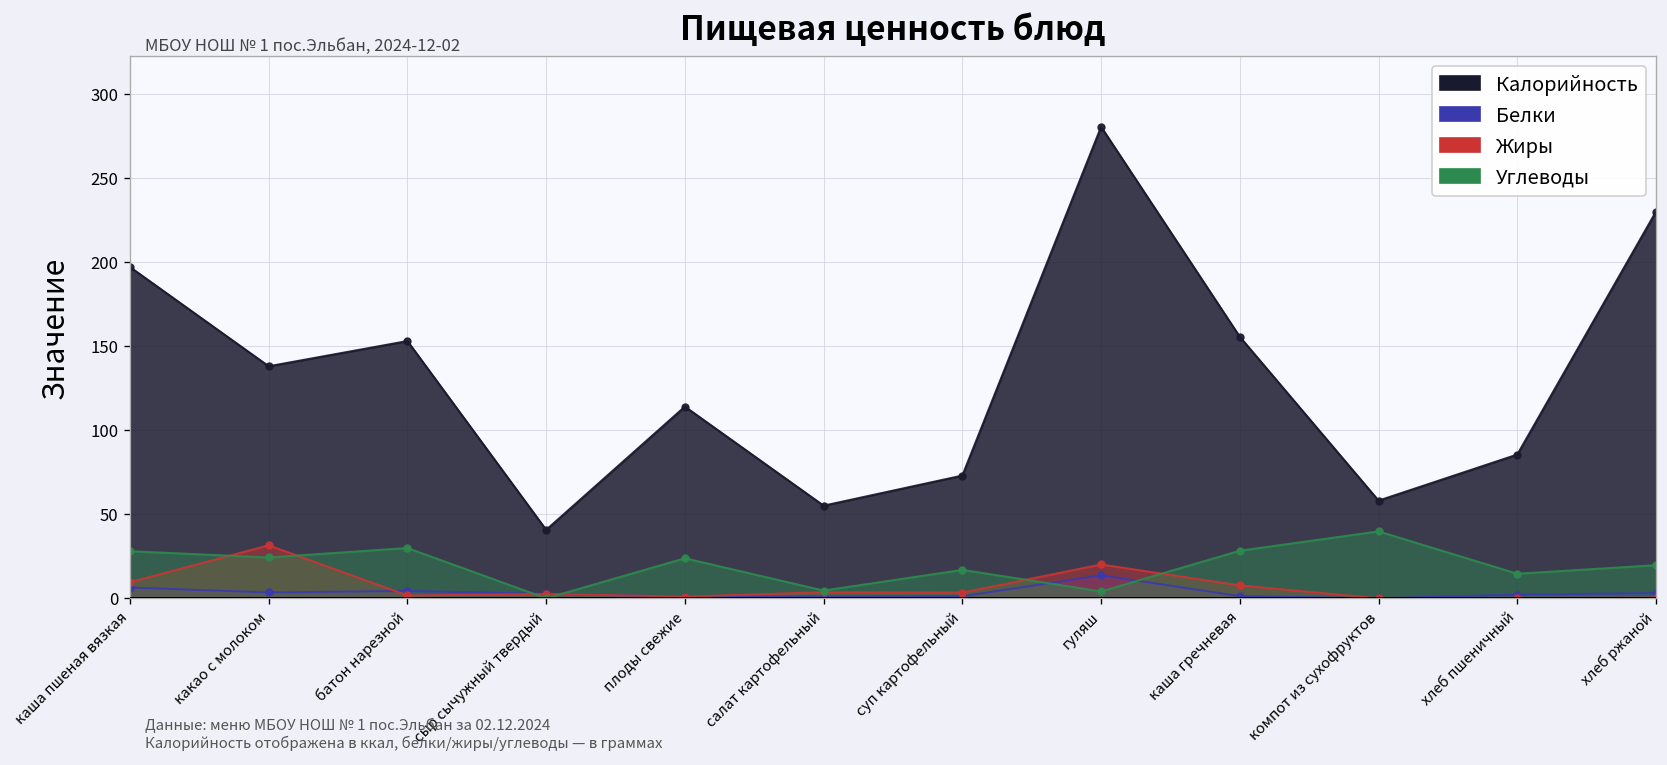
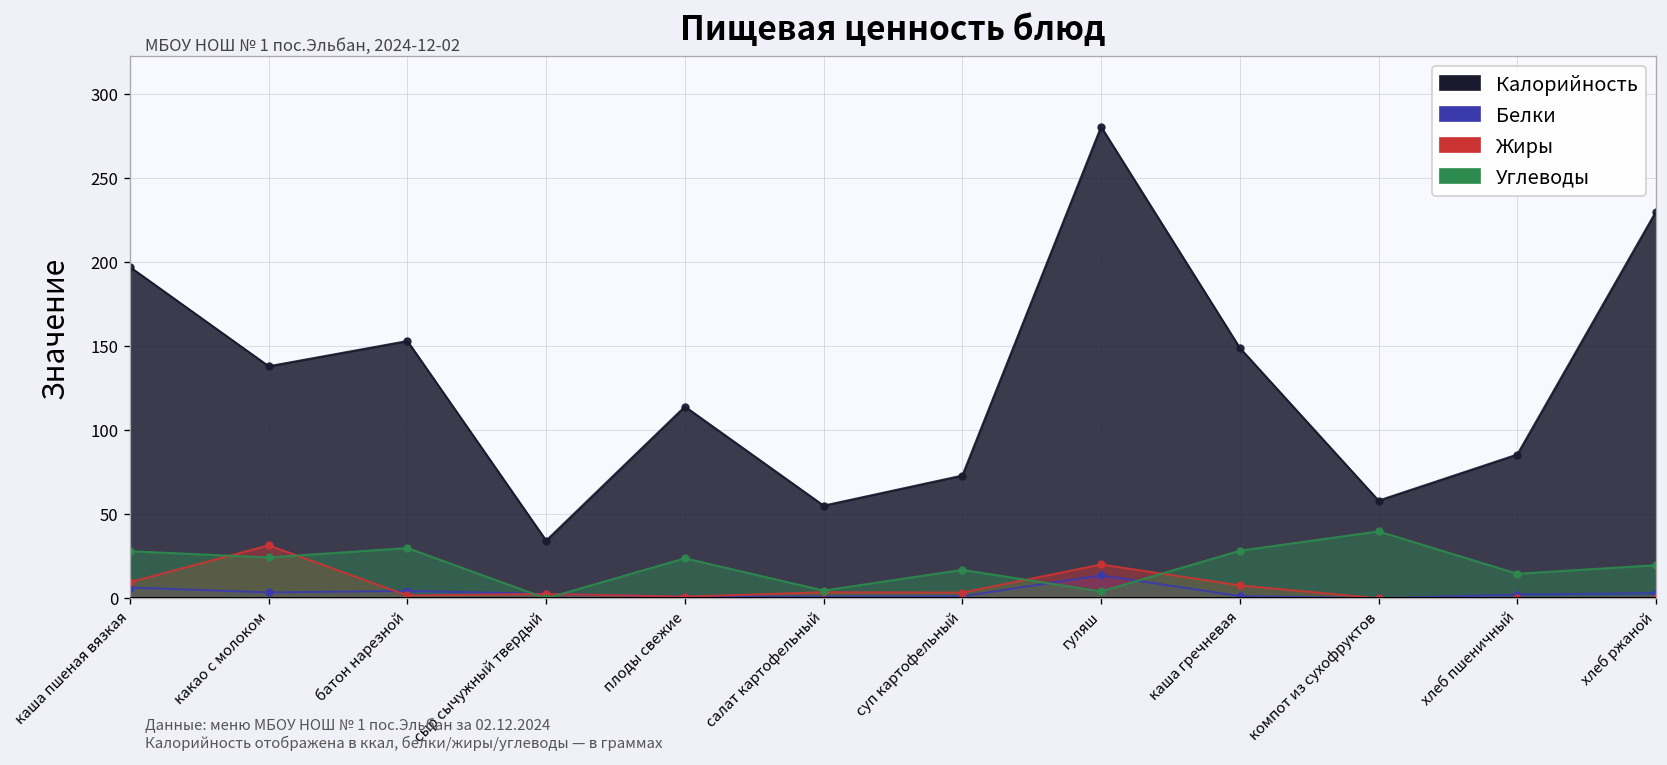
  {
    "Калорийность": {
      "каша пшеная вязкая": 197,
      "какао с молоком": 138,
      "батон нарезной": 153,
-     "сыр сычужный твердый": 41,
+     "сыр сычужный твердый": 34,
      "плоды свежие": 114,
      "салат картофельный": 55,
      "суп картофельный": 73,
      "гуляш": 280,
-     "каша гречневая": 156,
+     "каша гречневая": 149,
      "компот из сухофруктов": 58,
      "хлеб пшеничный": 86,
      "хлеб ржаной": 230
    },
    "Белки": {
      "каша пшеная вязкая": 6,
      "какао с молоком": 4,
      "батон нарезной": 4,
      "салат картофельный": 1,
      "суп картофельный": 1,
      "гуляш": 14,
      "каша гречневая": 1,
      "хлеб пшеничный": 2,
      "хлеб ржаной": 3
    },
    "Жиры": {
      "каша пшеная вязкая": 10,
      "какао с молоком": 32,
      "батон нарезной": 2,
      "суп картофельный": 3,
      "гуляш": 20,
      "каша гречневая": 8,
      "хлеб пшеничный": 0,
      "хлеб ржаной": 0
    },
    "Углеводы": {
      "каша пшеная вязкая": 28,
      "какао с молоком": 24,
      "батон нарезной": 30,
      "сыр сычужный твердый": 0,
      "плоды свежие": 24,
      "суп картофельный": 17,
      "гуляш": 4,
      "каша гречневая": 28,
      "компот из сухофруктов": 40,
      "хлеб пшеничный": 15,
      "хлеб ржаной": 20
    }
  }
